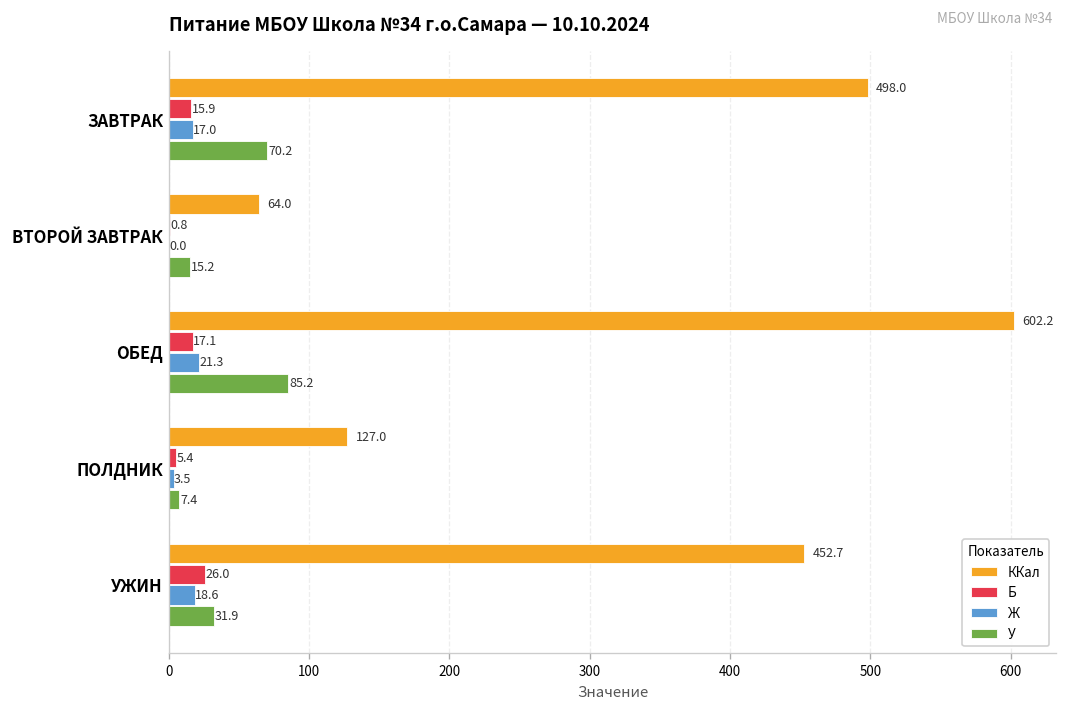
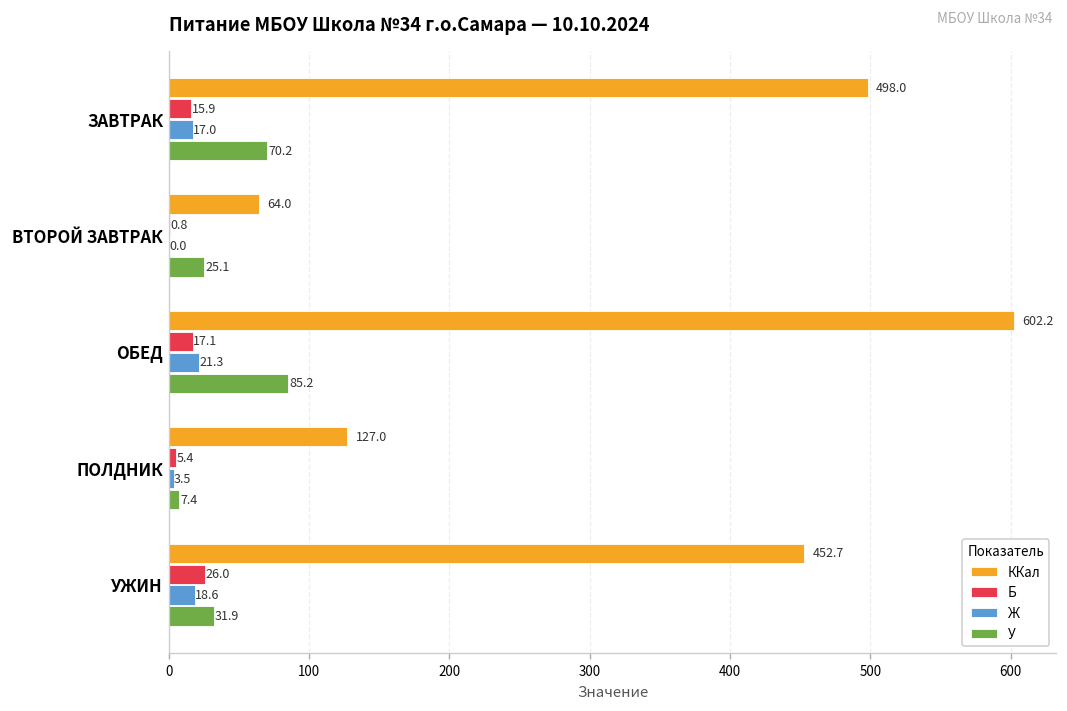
  {
    "ККал": {
      "ЗАВТРАК": 498.0,
      "ВТОРОЙ ЗАВТРАК": 64.0,
      "ОБЕД": 602.2,
      "ПОЛДНИК": 127.0,
      "УЖИН": 452.7
    },
    "Б": {
      "ЗАВТРАК": 15.9,
      "ВТОРОЙ ЗАВТРАК": 0.8,
      "ОБЕД": 17.1,
      "ПОЛДНИК": 5.4,
      "УЖИН": 26.0
    },
    "Ж": {
      "ЗАВТРАК": 17.0,
      "ВТОРОЙ ЗАВТРАК": 0.0,
      "ОБЕД": 21.3,
      "ПОЛДНИК": 3.5,
      "УЖИН": 18.6
    },
    "У": {
      "ЗАВТРАК": 70.2,
-     "ВТОРОЙ ЗАВТРАК": 15.2,
+     "ВТОРОЙ ЗАВТРАК": 25.1,
      "ОБЕД": 85.2,
      "ПОЛДНИК": 7.4,
      "УЖИН": 31.9
    }
  }
